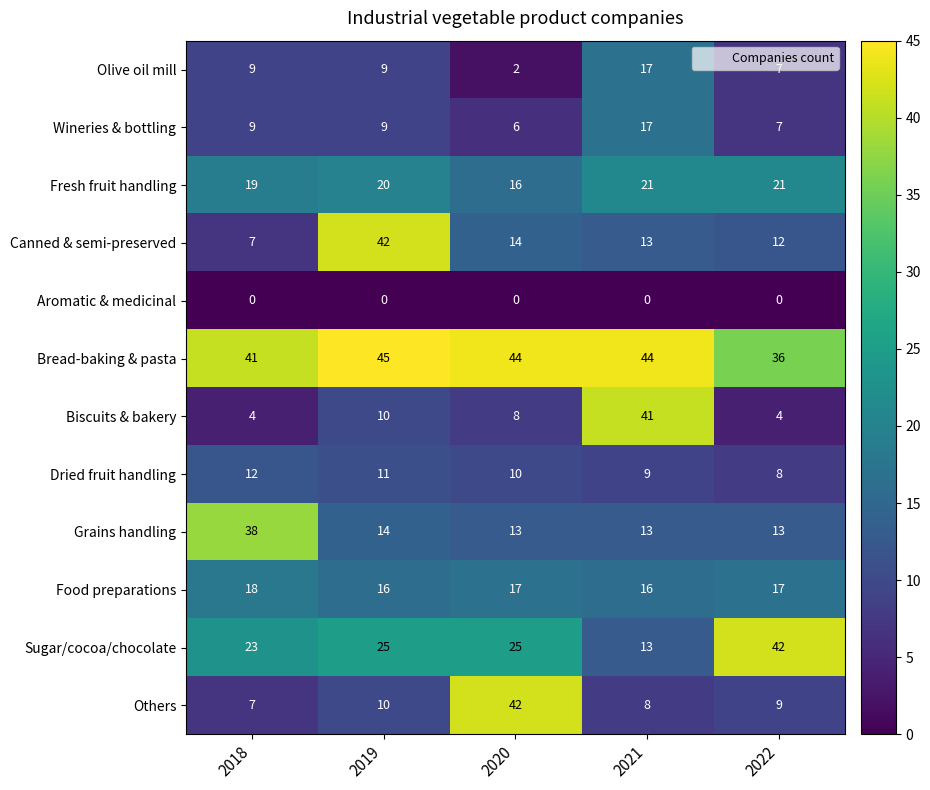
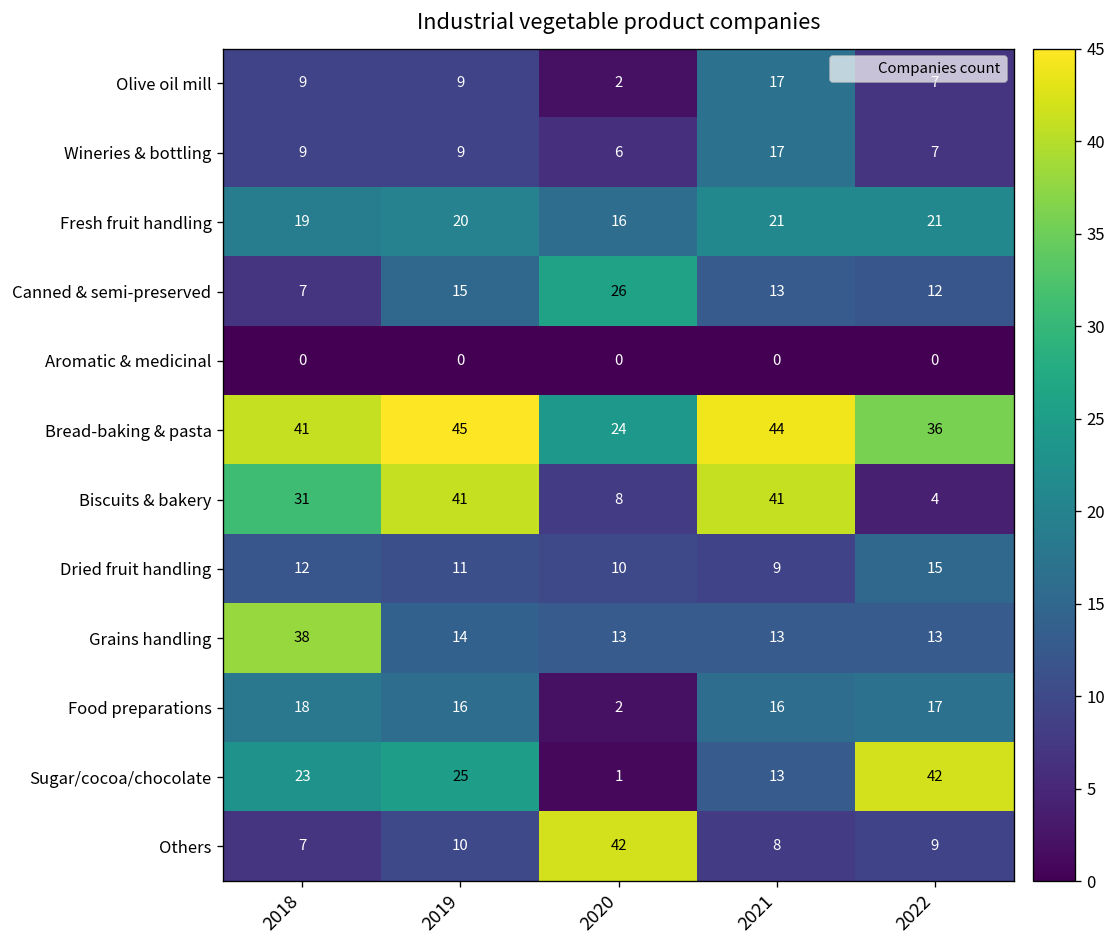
  {
    "Olive oil mill": {
      "2018": 9,
      "2019": 9,
      "2020": 2,
      "2021": 17
    },
    "Wineries & bottling": {
      "2018": 9,
      "2019": 9,
      "2020": 6,
      "2021": 17,
      "2022": 7
    },
    "Fresh fruit handling": {
      "2018": 19,
      "2019": 20,
      "2020": 16,
      "2021": 21,
      "2022": 21
    },
    "Canned & semi-preserved": {
      "2018": 7,
-     "2019": 42,
-     "2020": 14,
+     "2019": 15,
+     "2020": 26,
      "2021": 13,
      "2022": 12
    },
    "Aromatic & medicinal": {
      "2018": 0,
      "2019": 0,
      "2020": 0,
      "2021": 0,
      "2022": 0
    },
    "Bread-baking & pasta": {
      "2018": 41,
      "2019": 45,
-     "2020": 44,
+     "2020": 24,
      "2021": 44,
      "2022": 36
    },
    "Biscuits & bakery": {
-     "2018": 4,
-     "2019": 10,
+     "2018": 31,
+     "2019": 41,
      "2020": 8,
      "2021": 41,
      "2022": 4
    },
    "Dried fruit handling": {
      "2018": 12,
      "2019": 11,
      "2020": 10,
      "2021": 9,
-     "2022": 8
+     "2022": 15
    },
    "Grains handling": {
      "2018": 38,
      "2019": 14,
      "2020": 13,
      "2021": 13,
      "2022": 13
    },
    "Food preparations": {
      "2018": 18,
      "2019": 16,
-     "2020": 17,
+     "2020": 2,
      "2021": 16,
      "2022": 17
    },
    "Sugar/cocoa/chocolate": {
      "2018": 23,
      "2019": 25,
-     "2020": 25,
+     "2020": 1,
      "2021": 13,
      "2022": 42
    },
    "Others": {
      "2018": 7,
      "2019": 10,
      "2020": 42,
      "2021": 8,
      "2022": 9
    }
  }
